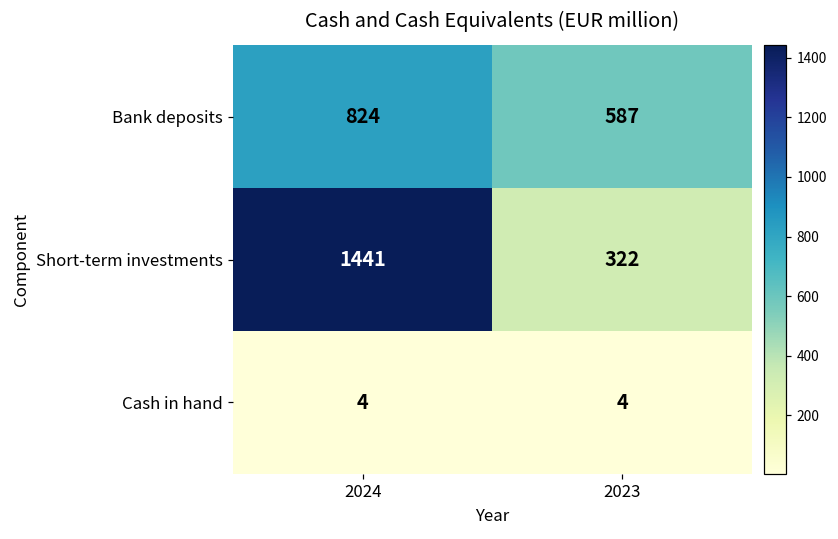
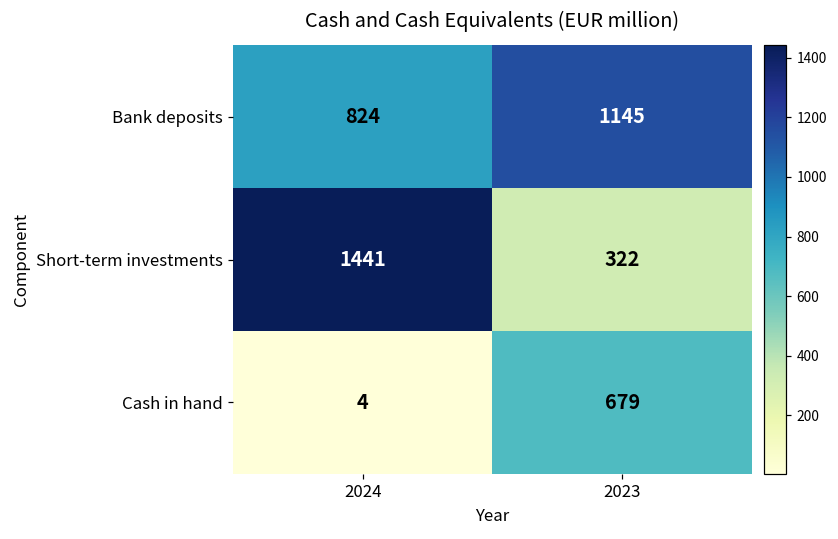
  {
    "Bank deposits": {
      "2024": 824,
-     "2023": 587
+     "2023": 1145
    },
    "Short-term investments": {
      "2024": 1441,
      "2023": 322
    },
    "Cash in hand": {
      "2024": 4,
-     "2023": 4
+     "2023": 679
    }
  }
